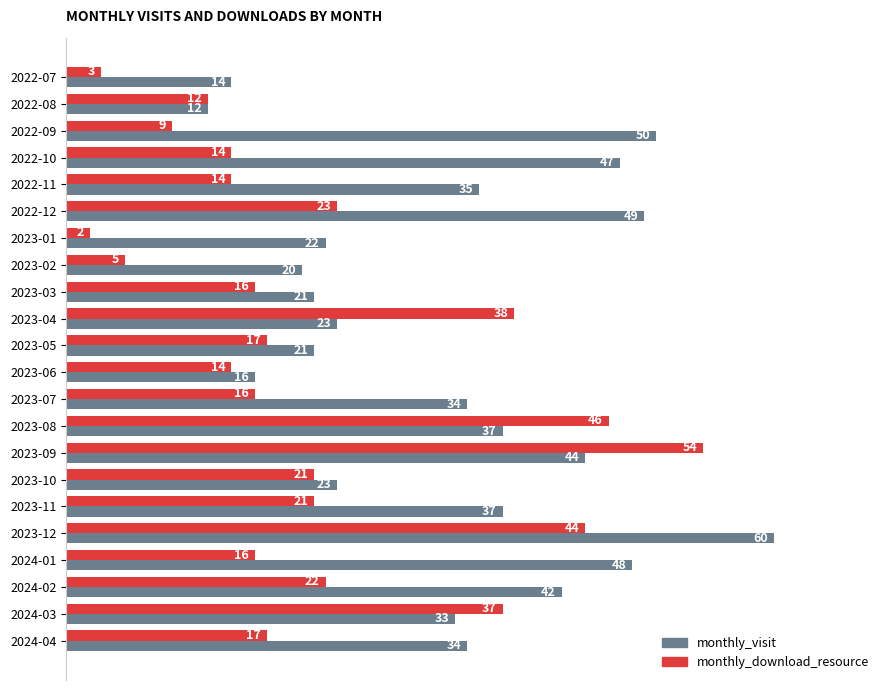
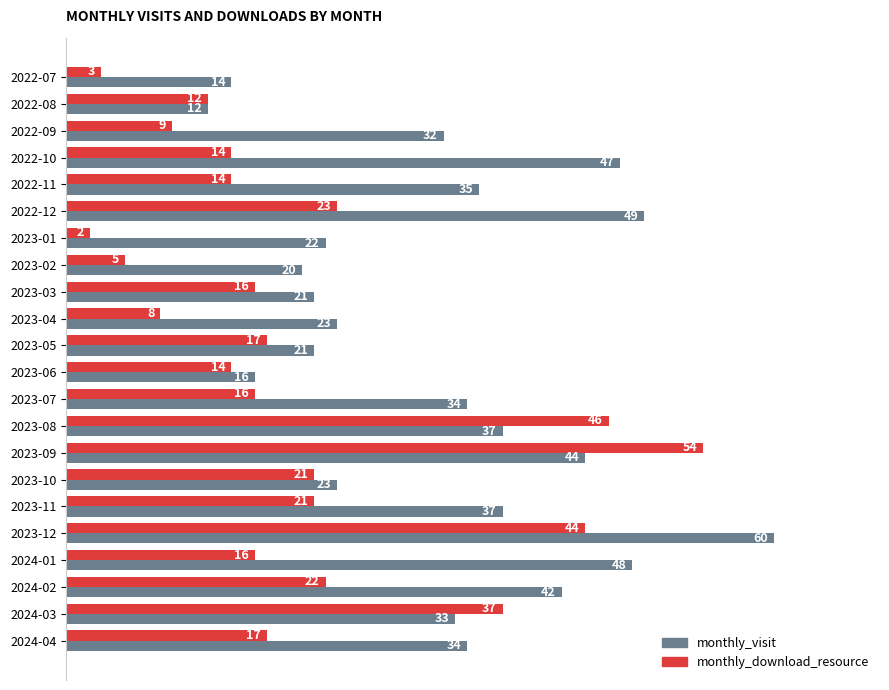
  {
    "monthly_visit": {
      "2022-07": 14,
-     "2022-09": 50,
+     "2022-09": 32,
      "2022-10": 47,
      "2022-11": 35,
      "2022-12": 49,
      "2023-01": 22,
      "2023-02": 20,
      "2023-03": 21,
      "2023-04": 23,
      "2023-05": 21,
      "2023-06": 16,
      "2023-07": 34,
      "2023-08": 37,
      "2023-09": 44,
      "2023-10": 23,
      "2023-11": 37,
      "2024-01": 48,
      "2024-02": 42,
      "2024-03": 33,
      "2024-04": 34
    },
    "monthly_download_resource": {
      "2022-07": 3,
      "2022-09": 9,
      "2022-10": 14,
      "2022-11": 14,
      "2022-12": 23,
      "2023-01": 2,
      "2023-02": 5,
      "2023-03": 16,
-     "2023-04": 38,
+     "2023-04": 8,
      "2023-05": 17,
      "2023-06": 14,
      "2023-07": 16,
      "2023-08": 46,
      "2023-09": 54,
      "2023-10": 21,
      "2023-11": 21,
      "2023-12": 44,
      "2024-01": 16,
      "2024-02": 22,
      "2024-03": 37,
      "2024-04": 17
    }
  }
